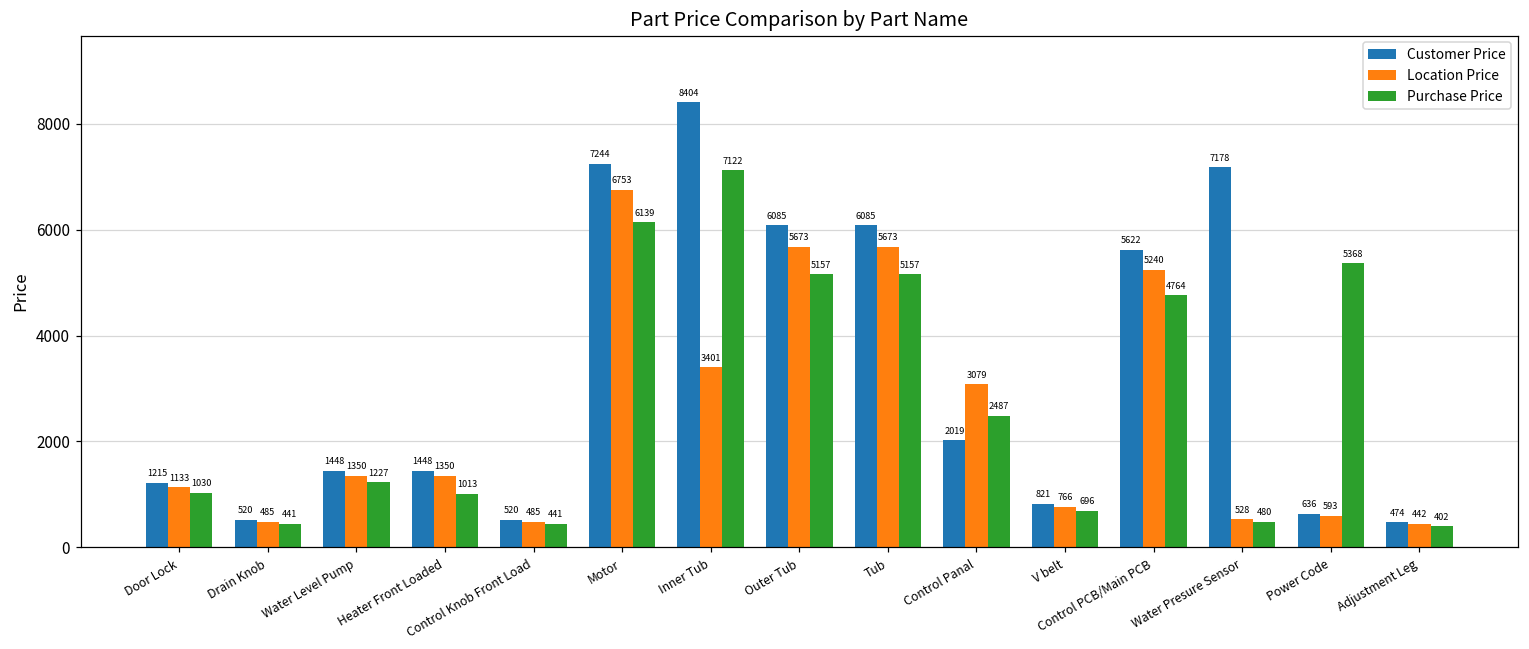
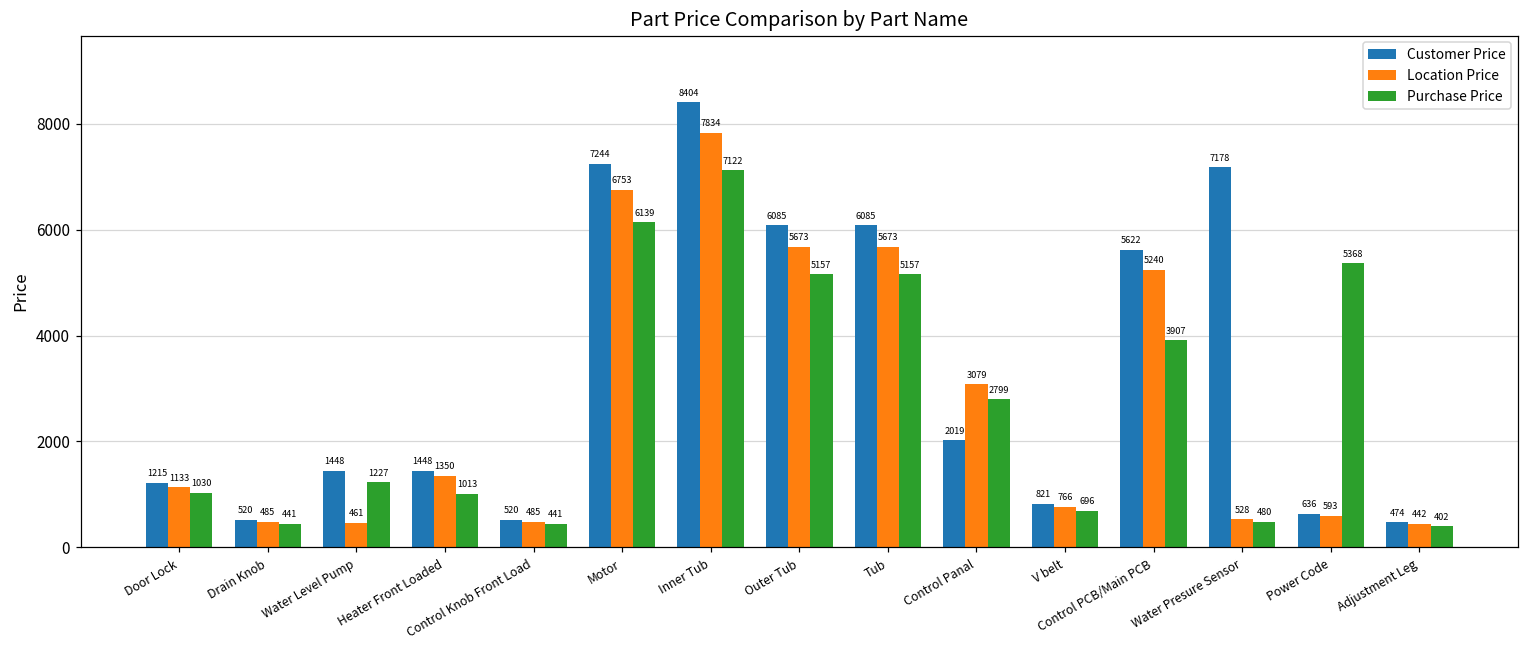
  {
    "Customer Price": {
      "Door Lock": 1215,
      "Drain Knob": 520,
      "Water Level Pump": 1448,
      "Heater Front Loaded": 1448,
      "Control Knob Front Load": 520,
      "Motor": 7244,
      "Inner Tub": 8404,
      "Outer Tub": 6085,
      "Tub": 6085,
      "Control Panal": 2019,
      "V belt": 821,
      "Control PCB/Main PCB": 5622,
      "Water Presure Sensor": 7178,
      "Power Code": 636,
      "Adjustment Leg": 474
    },
    "Location Price": {
      "Door Lock": 1133,
      "Drain Knob": 485,
-     "Water Level Pump": 1350,
+     "Water Level Pump": 461,
      "Heater Front Loaded": 1350,
      "Control Knob Front Load": 485,
      "Motor": 6753,
-     "Inner Tub": 3401,
+     "Inner Tub": 7834,
      "Outer Tub": 5673,
      "Tub": 5673,
      "Control Panal": 3079,
      "V belt": 766,
      "Control PCB/Main PCB": 5240,
      "Water Presure Sensor": 528,
      "Power Code": 593,
      "Adjustment Leg": 442
    },
    "Purchase Price": {
      "Door Lock": 1030,
      "Drain Knob": 441,
      "Water Level Pump": 1227,
      "Heater Front Loaded": 1013,
      "Control Knob Front Load": 441,
      "Motor": 6139,
      "Inner Tub": 7122,
      "Outer Tub": 5157,
      "Tub": 5157,
-     "Control Panal": 2487,
+     "Control Panal": 2799,
      "V belt": 696,
-     "Control PCB/Main PCB": 4764,
+     "Control PCB/Main PCB": 3907,
      "Water Presure Sensor": 480,
      "Power Code": 5368,
      "Adjustment Leg": 402
    }
  }
